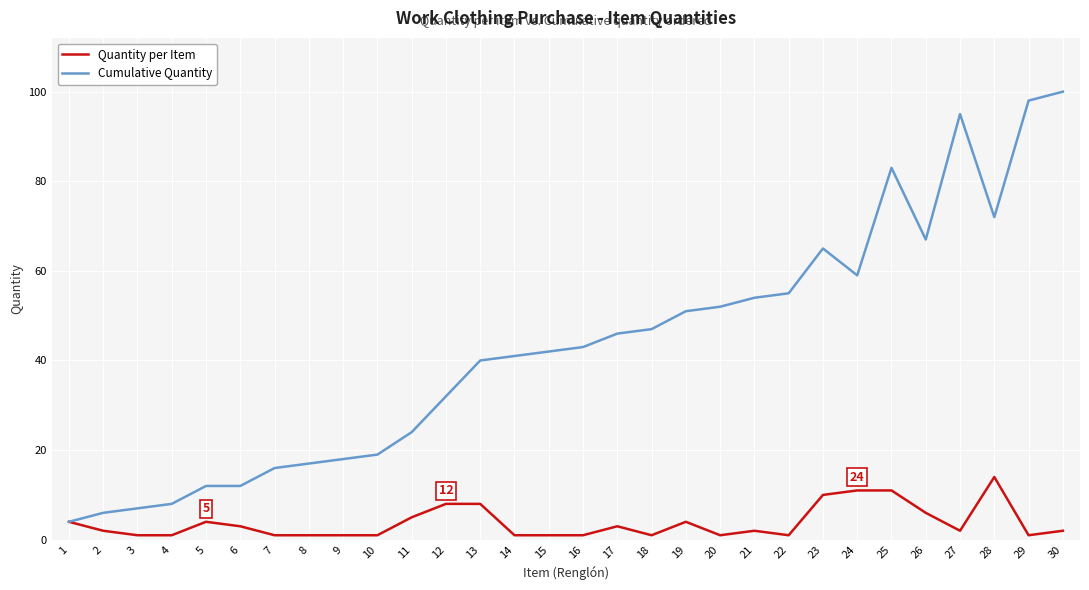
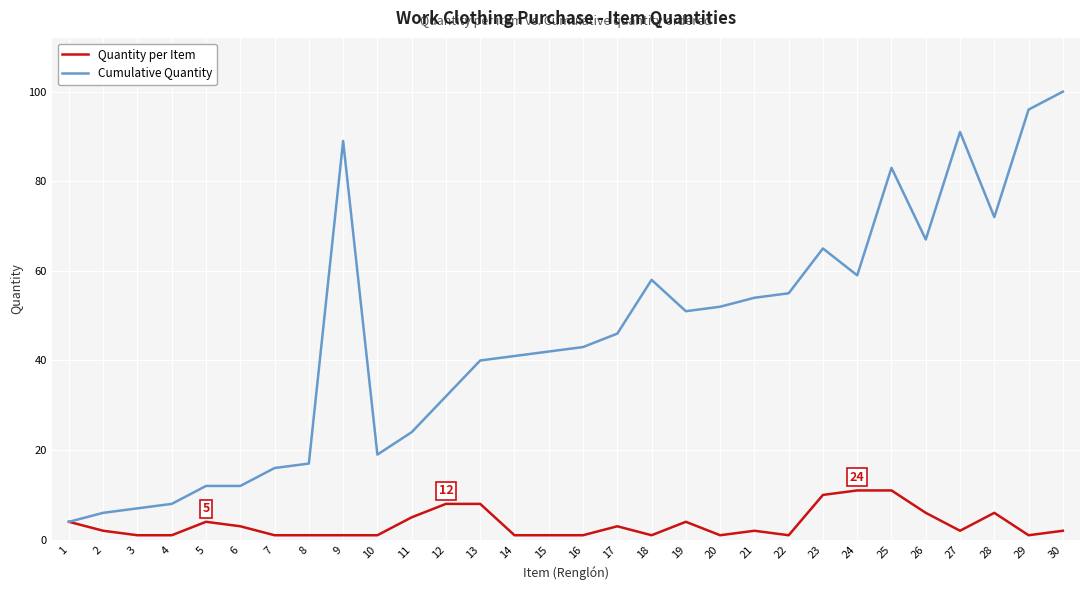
  {
    "Quantity per Item": {
      "2": 2,
      "3": 1,
      "4": 1,
      "6": 3,
      "7": 1,
      "8": 1,
      "9": 1,
      "10": 1,
      "11": 5,
      "13": 8,
      "14": 1,
      "15": 1,
      "16": 1,
      "17": 3,
      "18": 1,
      "19": 4,
      "20": 1,
      "21": 2,
      "22": 1,
      "23": 10,
      "25": 11,
      "26": 6,
      "27": 2,
-     "28": 14,
+     "28": 6,
      "29": 1,
      "30": 2
    },
    "Cumulative Quantity": {
      "2": 6,
      "3": 7,
      "4": 8,
      "5": 12,
      "6": 12,
      "7": 16,
      "8": 17,
-     "9": 18,
+     "9": 89,
      "10": 19,
      "11": 24,
      "12": 32,
      "13": 40,
      "14": 41,
      "15": 42,
      "16": 43,
      "17": 46,
-     "18": 47,
+     "18": 58,
      "19": 51,
      "20": 52,
      "21": 54,
      "22": 55,
      "23": 65,
      "24": 59,
      "25": 83,
      "26": 67,
-     "27": 95,
+     "27": 91,
      "28": 72,
-     "29": 98,
+     "29": 96,
      "30": 100
    }
  }
